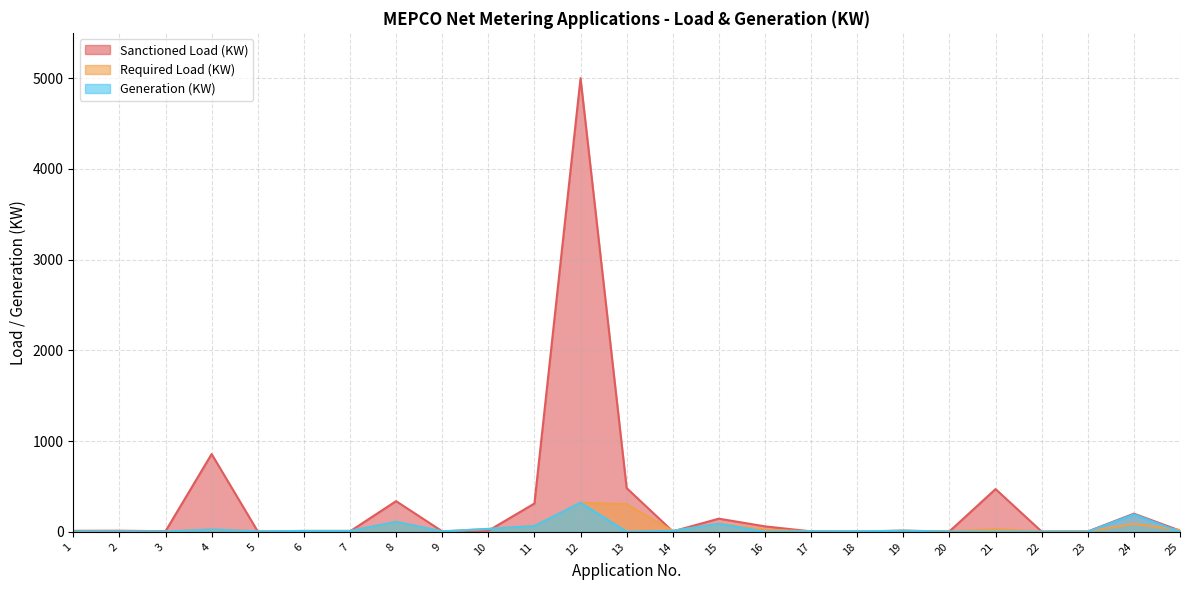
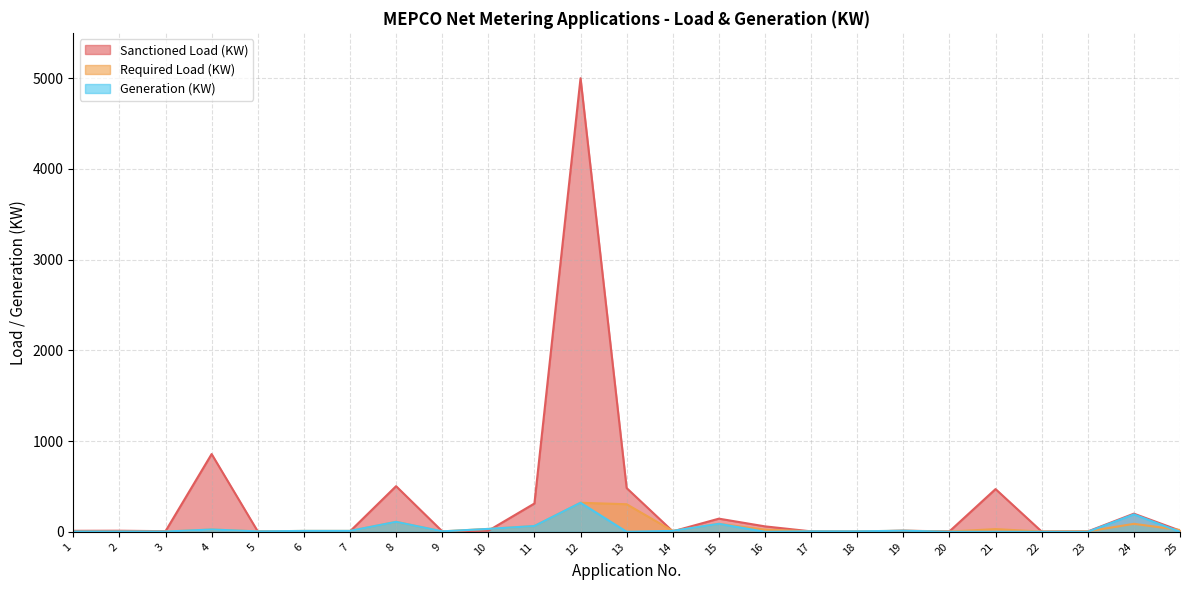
  {
    "Sanctioned Load (KW)": {
      "4": 900,
-     "8": 300,
+     "8": 500,
      "11": 300,
      "12": 5000,
      "13": 500,
      "15": 100,
      "16": 100,
      "21": 500
    },
    "Required Load (KW)": {
      "13": 300,
      "21": 0,
      "24": 100
    },
    "Generation (KW)": {
      "13": 0,
      "21": 0
    }
  }
